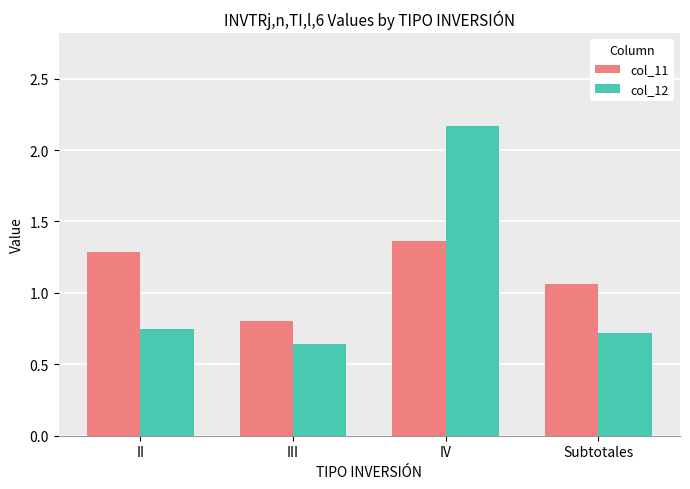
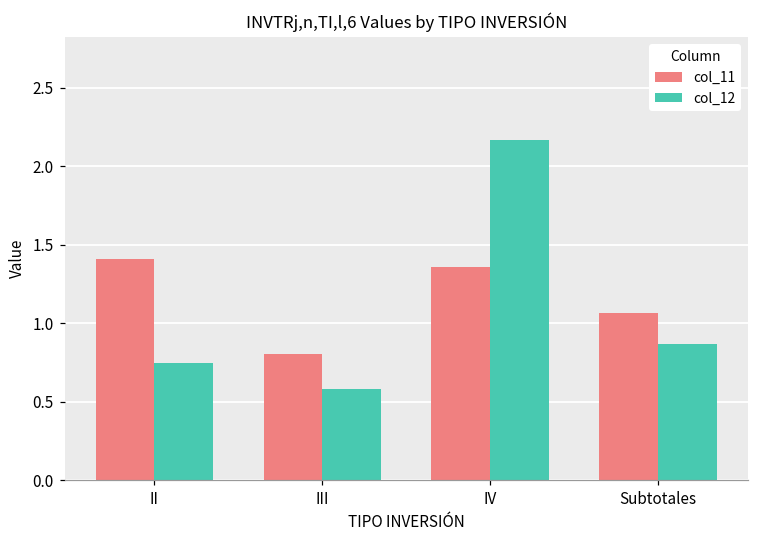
  {
    "col_11": {
-     "II": 1.29,
+     "II": 1.41,
      "III": 0.80,
      "IV": 1.36,
      "Subtotales": 1.06
    },
    "col_12": {
      "II": 0.75,
-     "III": 0.64,
+     "III": 0.58,
      "IV": 2.17,
-     "Subtotales": 0.72
+     "Subtotales": 0.87
    }
  }
